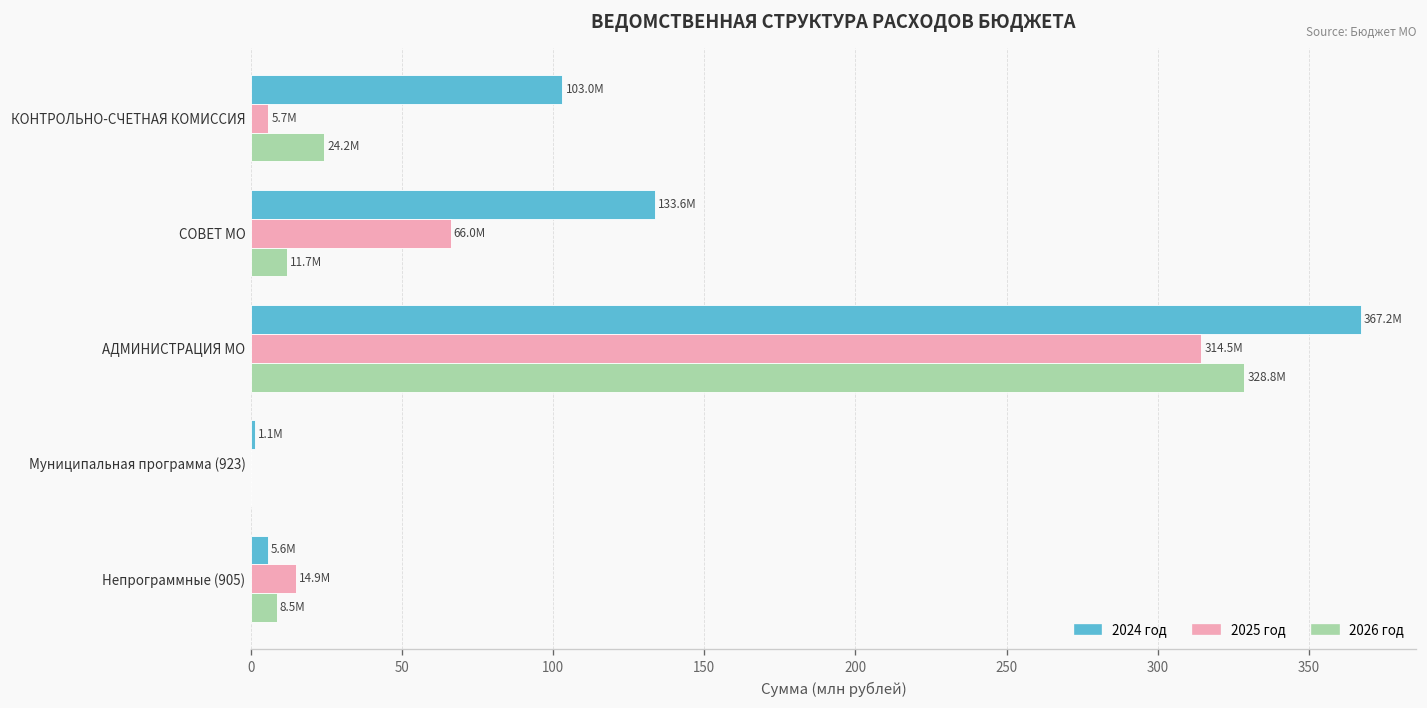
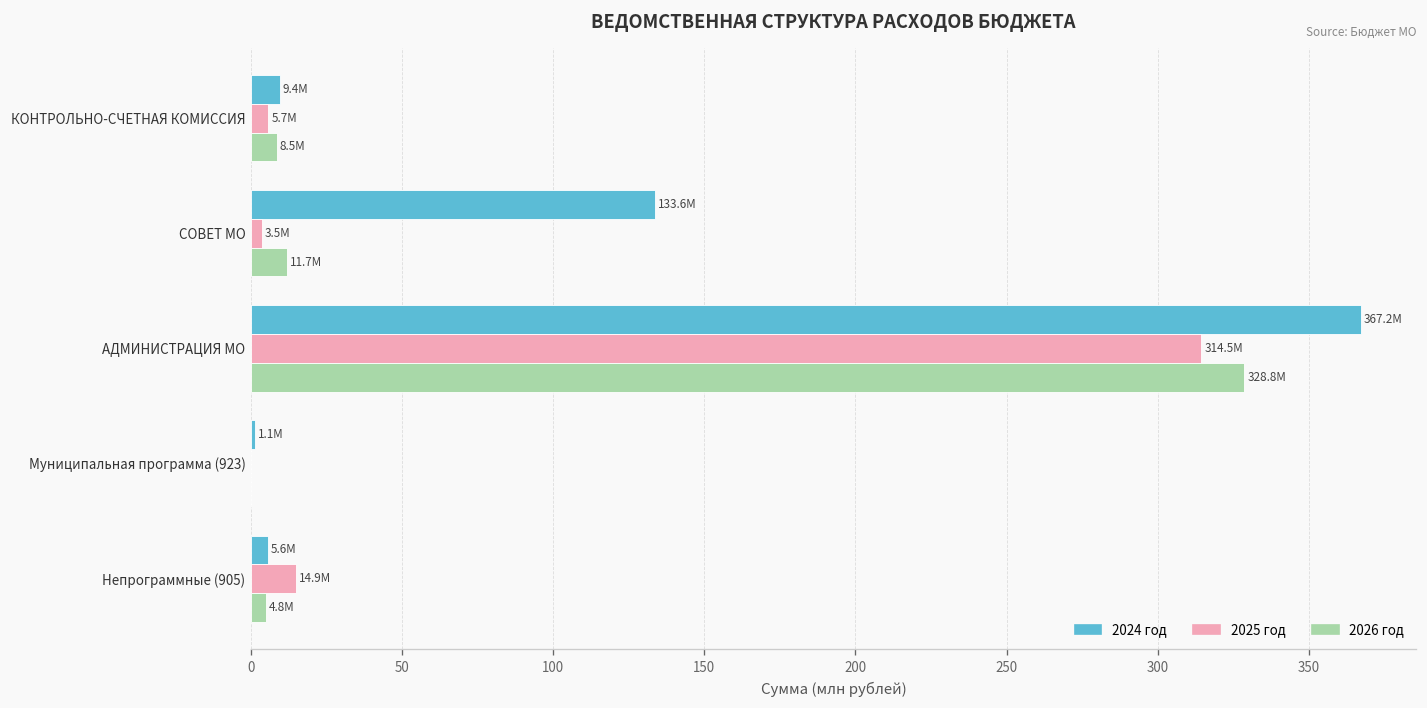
  {
    "2024 год": {
-     "КОНТРОЛЬНО-СЧЕТНАЯ КОМИССИЯ": "103.0M",
+     "КОНТРОЛЬНО-СЧЕТНАЯ КОМИССИЯ": "9.4M",
      "СОВЕТ МО": "133.6M",
      "АДМИНИСТРАЦИЯ МО": "367.2M",
      "Муниципальная программа (923)": "1.1M",
      "Непрограммные (905)": "5.6M"
    },
    "2025 год": {
      "КОНТРОЛЬНО-СЧЕТНАЯ КОМИССИЯ": "5.7M",
-     "СОВЕТ МО": "66.0M",
+     "СОВЕТ МО": "3.5M",
      "АДМИНИСТРАЦИЯ МО": "314.5M",
      "Непрограммные (905)": "14.9M"
    },
    "2026 год": {
-     "КОНТРОЛЬНО-СЧЕТНАЯ КОМИССИЯ": "24.2M",
+     "КОНТРОЛЬНО-СЧЕТНАЯ КОМИССИЯ": "8.5M",
      "СОВЕТ МО": "11.7M",
      "АДМИНИСТРАЦИЯ МО": "328.8M",
-     "Непрограммные (905)": "8.5M"
+     "Непрограммные (905)": "4.8M"
    }
  }
